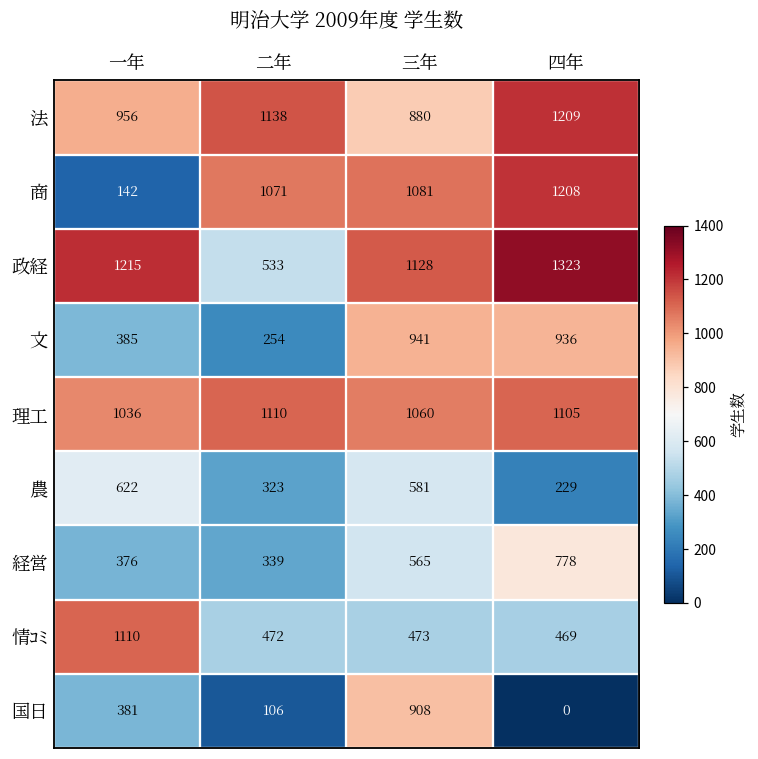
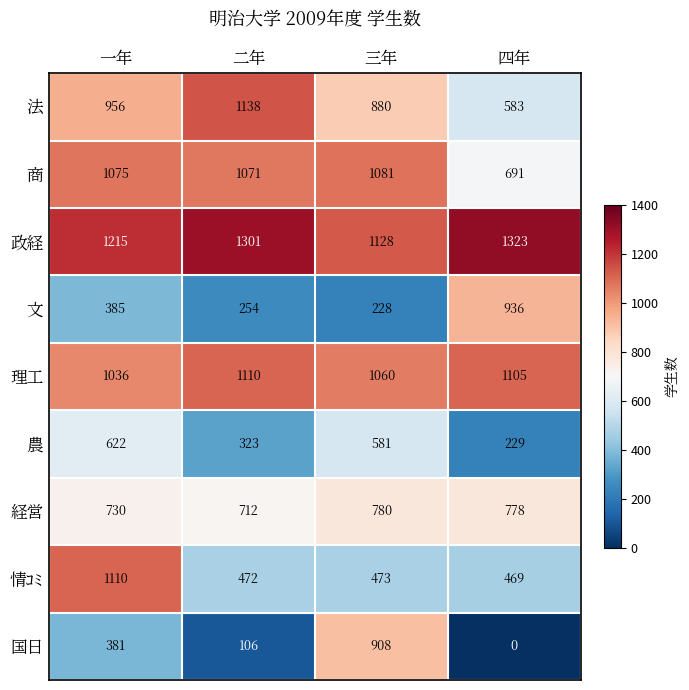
  {
    "法": {
      "一年": 956,
      "二年": 1138,
      "三年": 880,
-     "四年": 1209
+     "四年": 583
    },
    "商": {
-     "一年": 142,
+     "一年": 1075,
      "二年": 1071,
      "三年": 1081,
-     "四年": 1208
+     "四年": 691
    },
    "政経": {
      "一年": 1215,
-     "二年": 533,
+     "二年": 1301,
      "三年": 1128,
      "四年": 1323
    },
    "文": {
      "一年": 385,
      "二年": 254,
-     "三年": 941,
+     "三年": 228,
      "四年": 936
    },
    "理工": {
      "一年": 1036,
      "二年": 1110,
      "三年": 1060,
      "四年": 1105
    },
    "農": {
      "一年": 622,
      "二年": 323,
      "三年": 581,
      "四年": 229
    },
    "経営": {
-     "一年": 376,
-     "二年": 339,
-     "三年": 565,
+     "一年": 730,
+     "二年": 712,
+     "三年": 780,
      "四年": 778
    },
    "情ｺﾐ": {
      "一年": 1110,
      "二年": 472,
      "三年": 473,
      "四年": 469
    },
    "国日": {
      "一年": 381,
      "二年": 106,
      "三年": 908,
      "四年": 0
    }
  }
